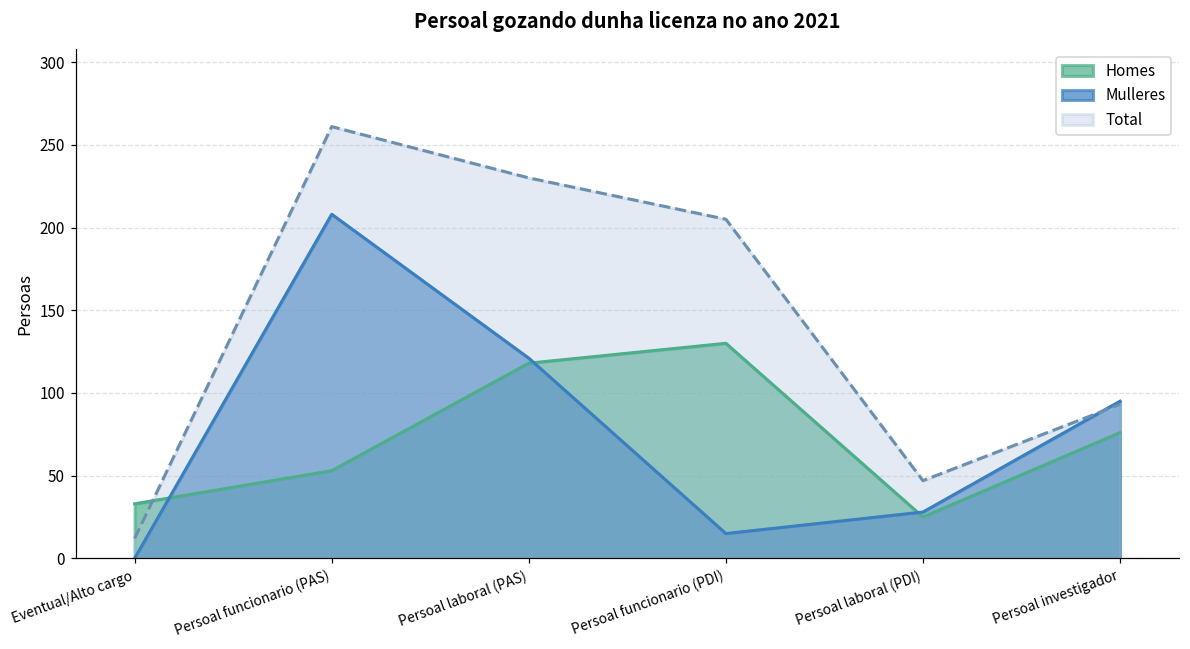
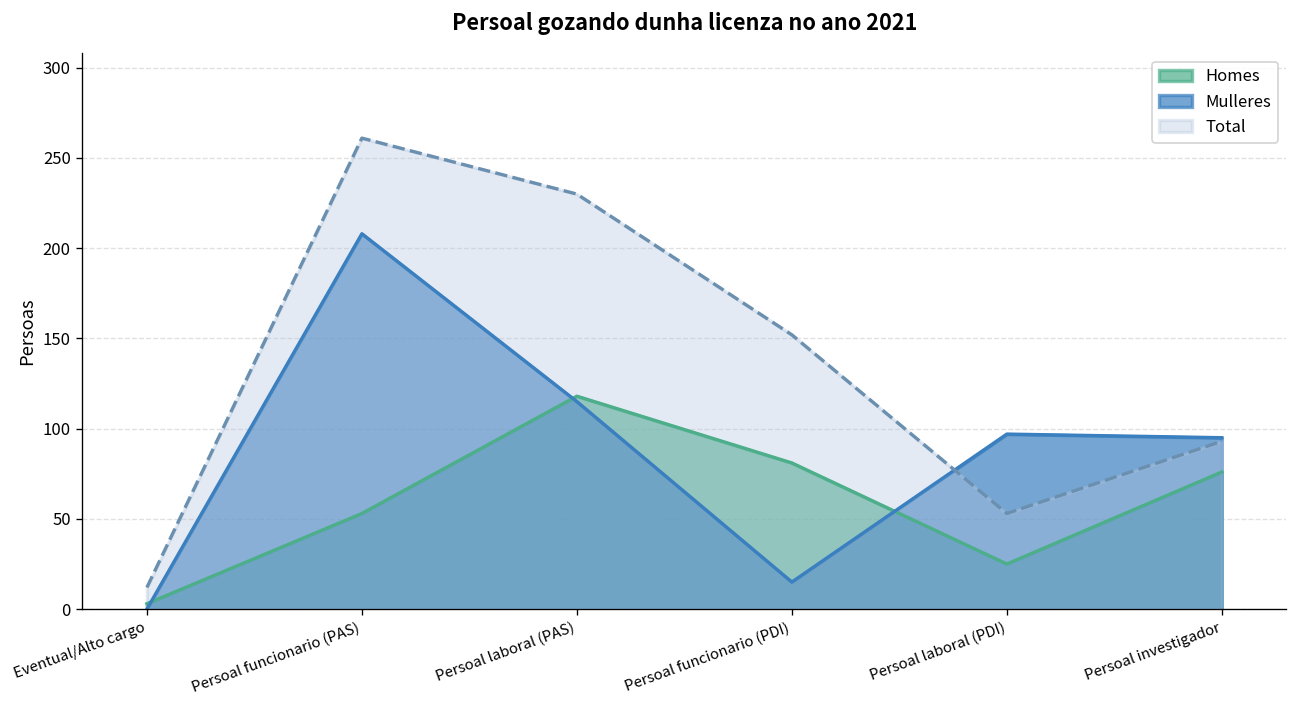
  {
    "Homes": {
-     "Eventual/Alto cargo": 33,
+     "Eventual/Alto cargo": 3,
      "Persoal funcionario (PAS)": 53,
      "Persoal laboral (PAS)": 118,
-     "Persoal funcionario (PDI)": 130,
+     "Persoal funcionario (PDI)": 81,
      "Persoal laboral (PDI)": 25,
      "Persoal investigador": 76
    },
    "Mulleres": {
      "Eventual/Alto cargo": 0,
      "Persoal funcionario (PAS)": 208,
-     "Persoal laboral (PAS)": 121,
+     "Persoal laboral (PAS)": 115,
      "Persoal funcionario (PDI)": 15,
-     "Persoal laboral (PDI)": 28,
+     "Persoal laboral (PDI)": 97,
      "Persoal investigador": 95
    },
    "Total": {
      "Eventual/Alto cargo": 12,
      "Persoal funcionario (PAS)": 261,
      "Persoal laboral (PAS)": 230,
-     "Persoal funcionario (PDI)": 205,
-     "Persoal laboral (PDI)": 47,
+     "Persoal funcionario (PDI)": 152,
+     "Persoal laboral (PDI)": 53,
      "Persoal investigador": 93
    }
  }
